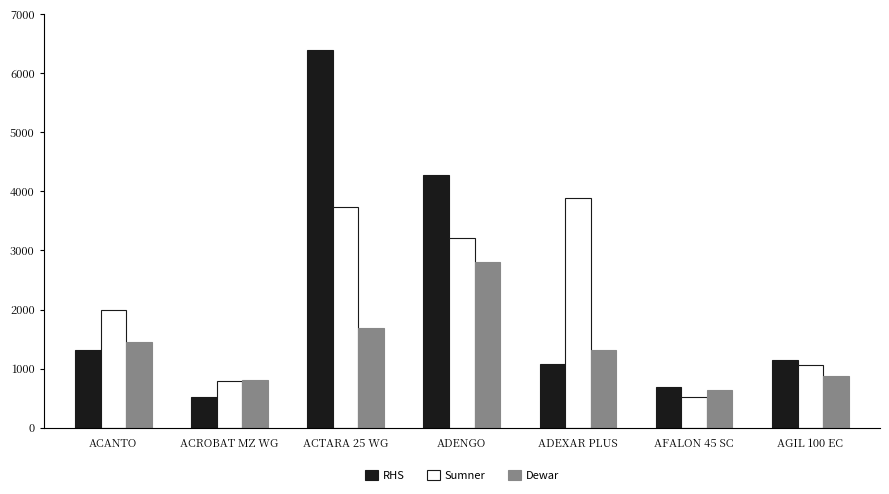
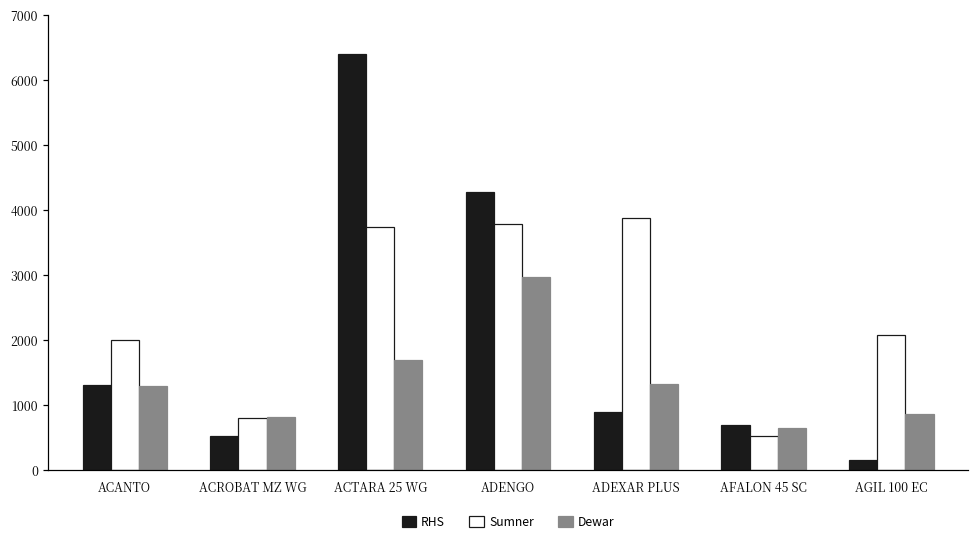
  {
    "RHS": {
      "ACANTO": 1300,
      "ACROBAT MZ WG": 500,
      "ACTARA 25 WG": 6400,
      "ADENGO": 4300,
-     "ADEXAR PLUS": 1100,
+     "ADEXAR PLUS": 900,
      "AFALON 45 SC": 700,
-     "AGIL 100 EC": 1100
+     "AGIL 100 EC": 200
    },
    "Sumner": {
      "ACANTO": 2000,
      "ACROBAT MZ WG": 800,
      "ACTARA 25 WG": 3700,
-     "ADENGO": 3200,
+     "ADENGO": 3800,
      "ADEXAR PLUS": 3900,
      "AFALON 45 SC": 500,
-     "AGIL 100 EC": 1100
+     "AGIL 100 EC": 2100
    },
    "Dewar": {
-     "ACANTO": 1500,
+     "ACANTO": 1300,
      "ACROBAT MZ WG": 800,
      "ACTARA 25 WG": 1700,
-     "ADENGO": 2800,
+     "ADENGO": 3000,
      "ADEXAR PLUS": 1300,
      "AFALON 45 SC": 600,
      "AGIL 100 EC": 900
    }
  }
